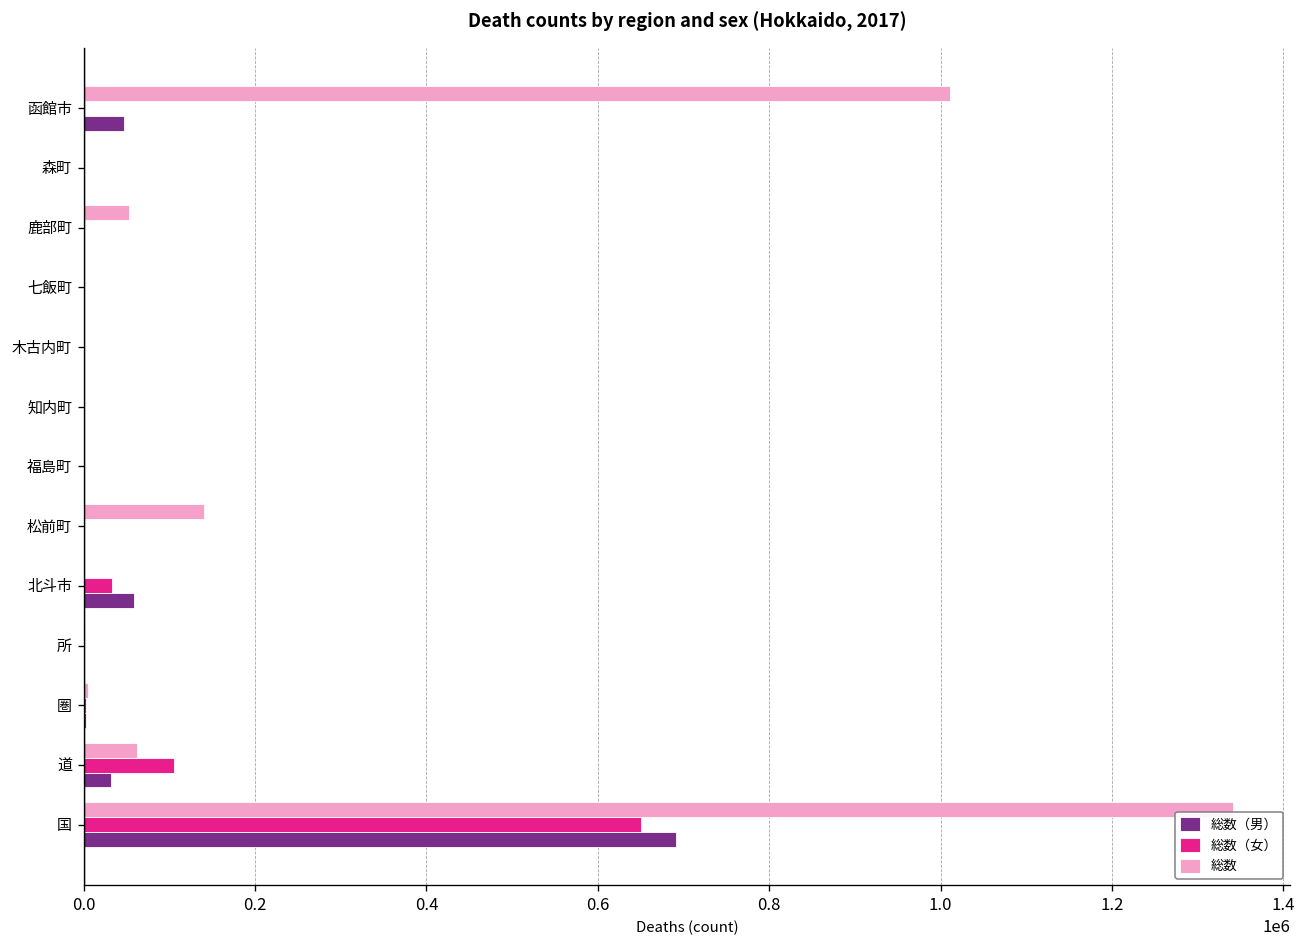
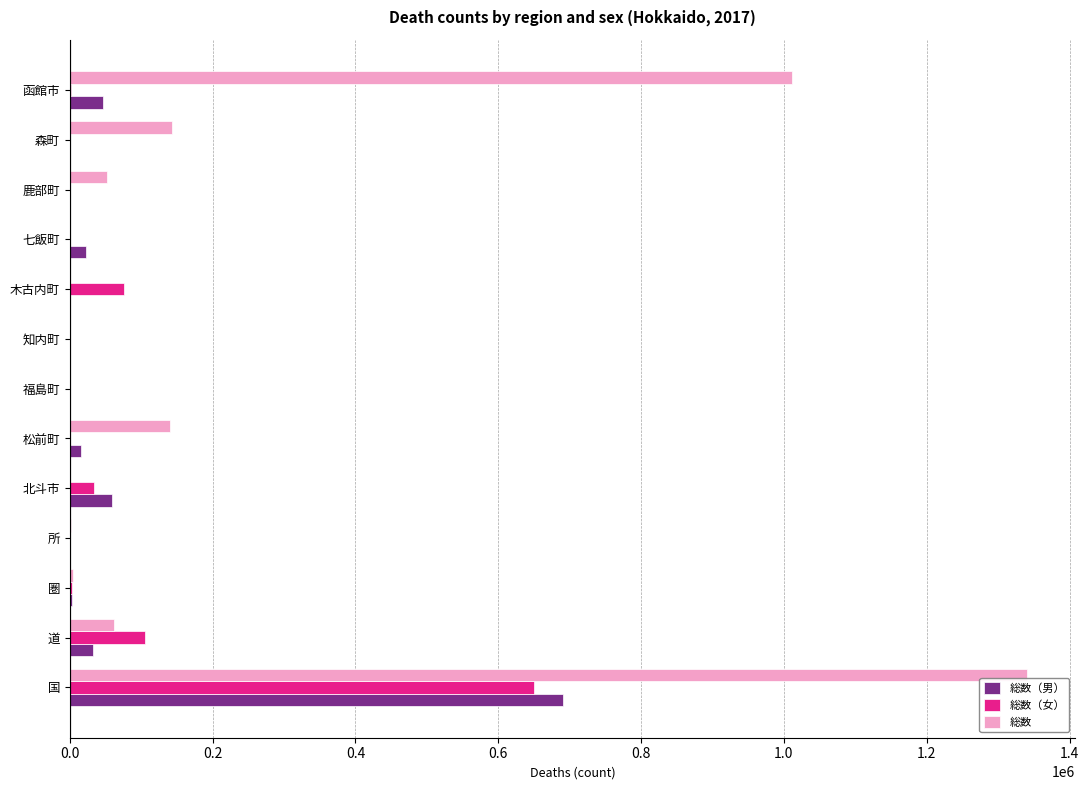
  {
    "総数（男）": {
      "函館市": 50000,
-     "七飯町": 0,
-     "松前町": 0,
+     "七飯町": 20000,
+     "松前町": 20000,
      "北斗市": 60000,
      "道": 30000,
      "国": 690000
    },
    "総数（女）": {
-     "木古内町": 0,
+     "木古内町": 80000,
      "北斗市": 30000,
      "道": 110000,
      "国": 650000
    },
    "総数": {
      "函館市": 1010000,
-     "森町": 0,
+     "森町": 140000,
      "鹿部町": 50000,
      "松前町": 140000,
      "圏": 10000,
      "道": 60000,
      "国": 1340000
    }
  }
